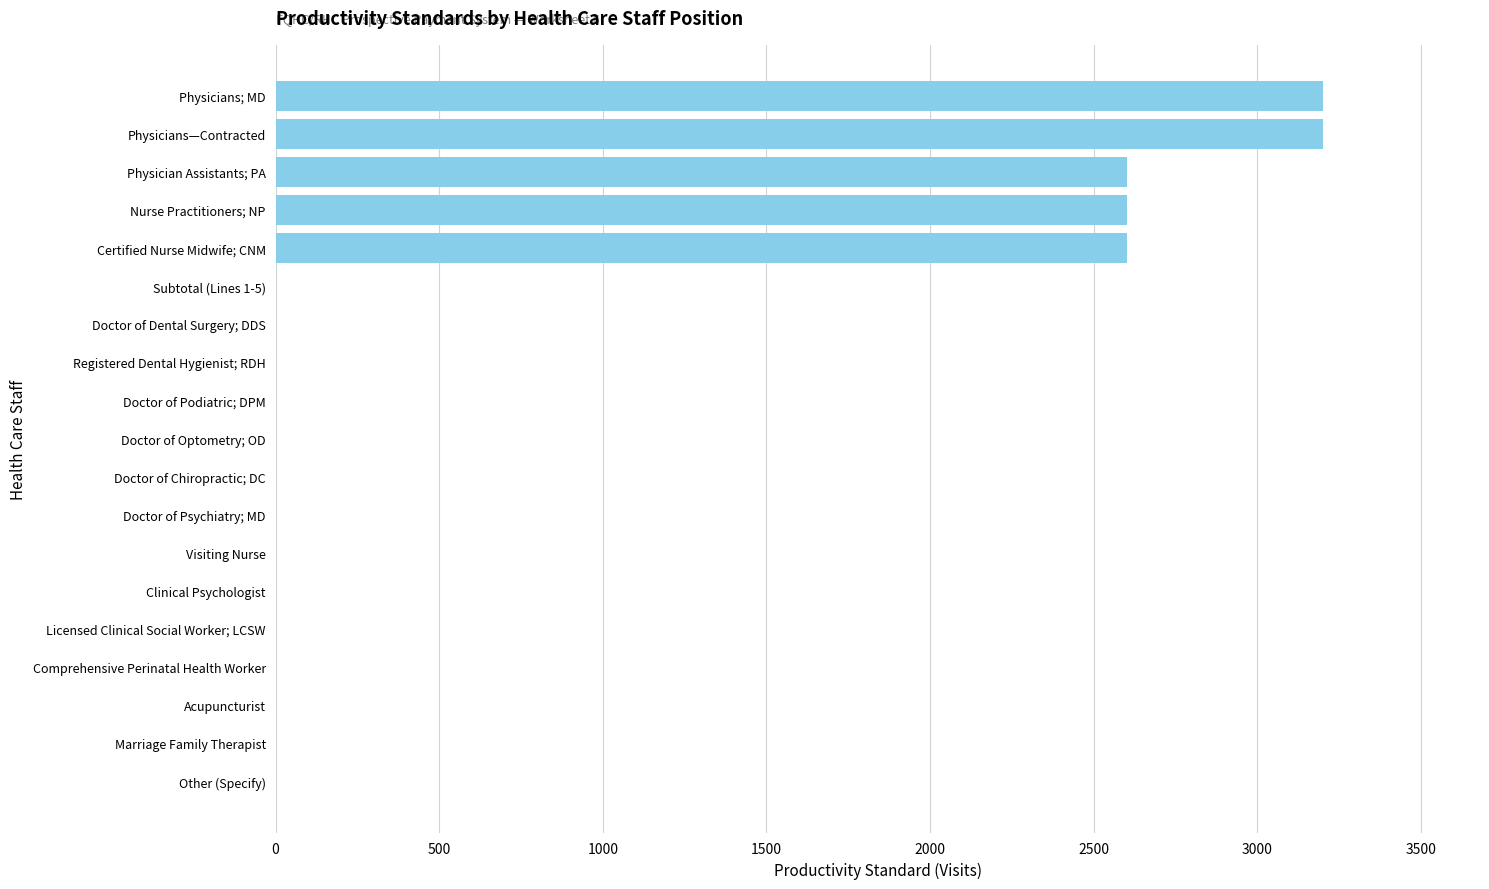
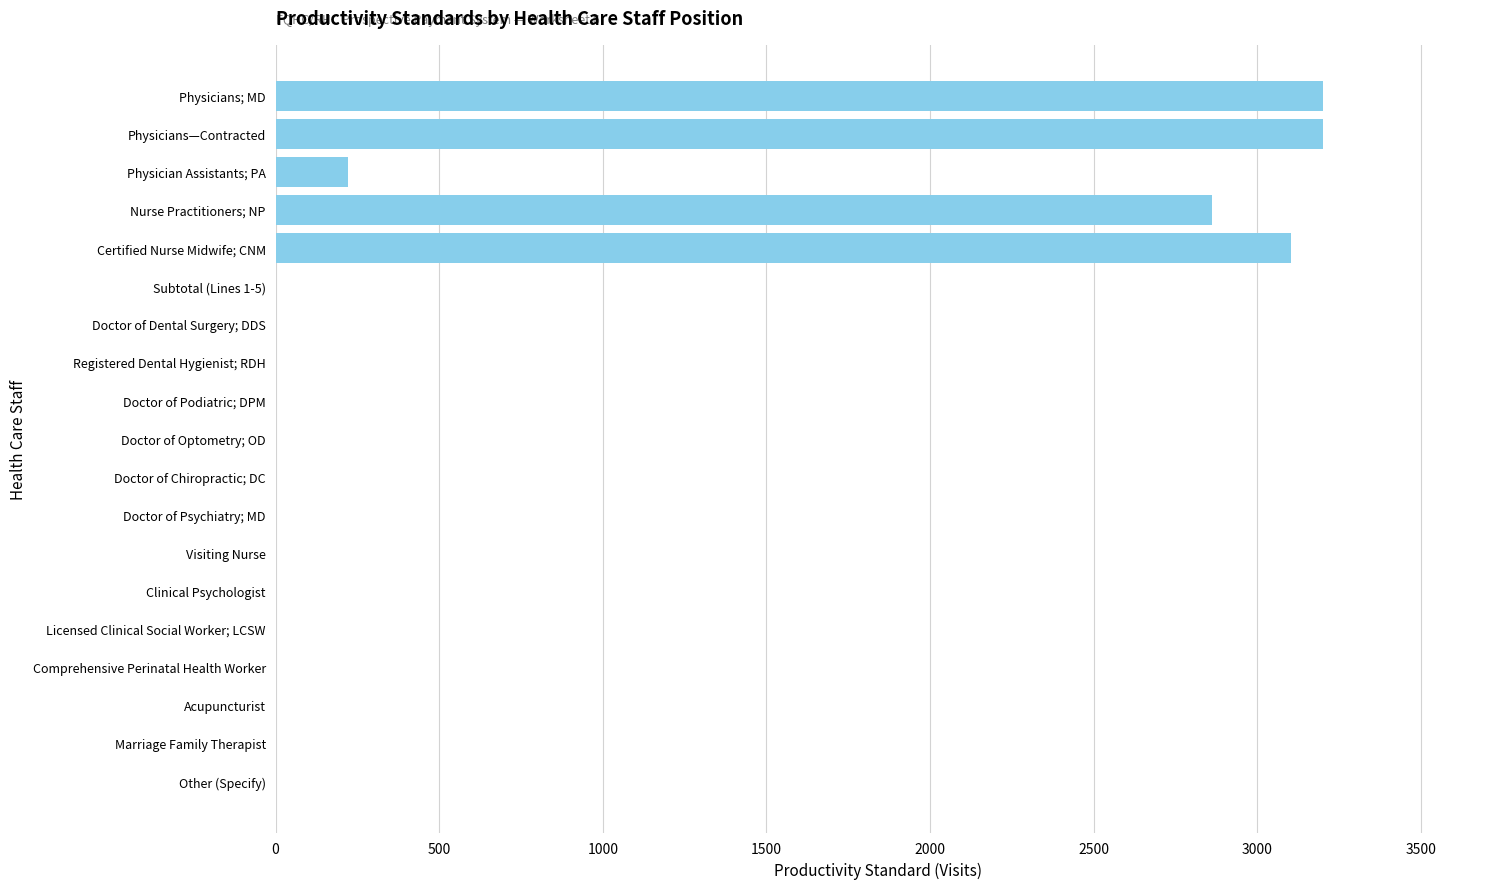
  {
    "Physicians; MD": 3200,
    "Physicians—Contracted": 3200,
-   "Physician Assistants; PA": 2600,
-   "Nurse Practitioners; NP": 2600,
-   "Certified Nurse Midwife; CNM": 2600,
+   "Physician Assistants; PA": 220,
+   "Nurse Practitioners; NP": 2860,
+   "Certified Nurse Midwife; CNM": 3100,
    "Subtotal (Lines 1-5)": 0,
    "Doctor of Dental Surgery; DDS": 0,
    "Registered Dental Hygienist; RDH": 0,
    "Doctor of Podiatric; DPM": 0,
    "Doctor of Optometry; OD": 0,
    "Doctor of Chiropractic; DC": 0,
    "Doctor of Psychiatry; MD": 0,
    "Visiting Nurse": 0,
    "Clinical Psychologist": 0,
    "Licensed Clinical Social Worker; LCSW": 0,
    "Comprehensive Perinatal Health Worker": 0,
    "Acupuncturist": 0,
    "Marriage Family Therapist": 0,
    "Other (Specify)": 0
  }
